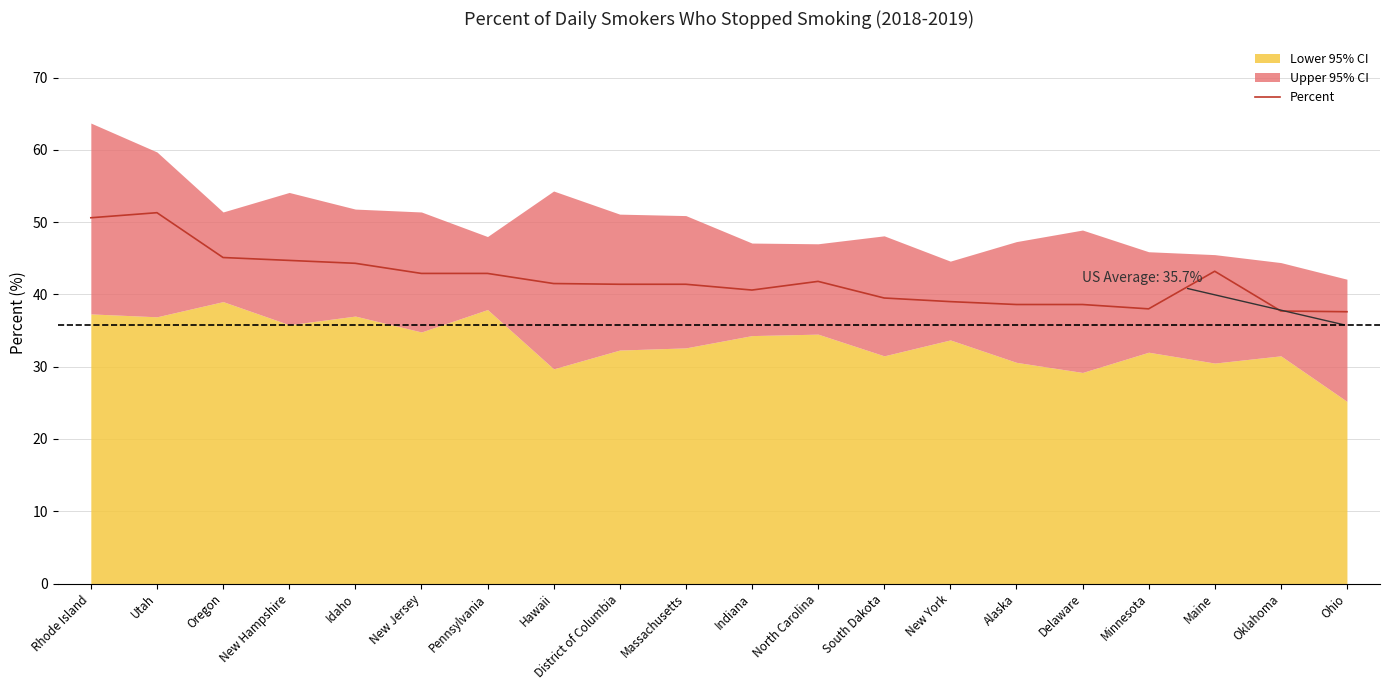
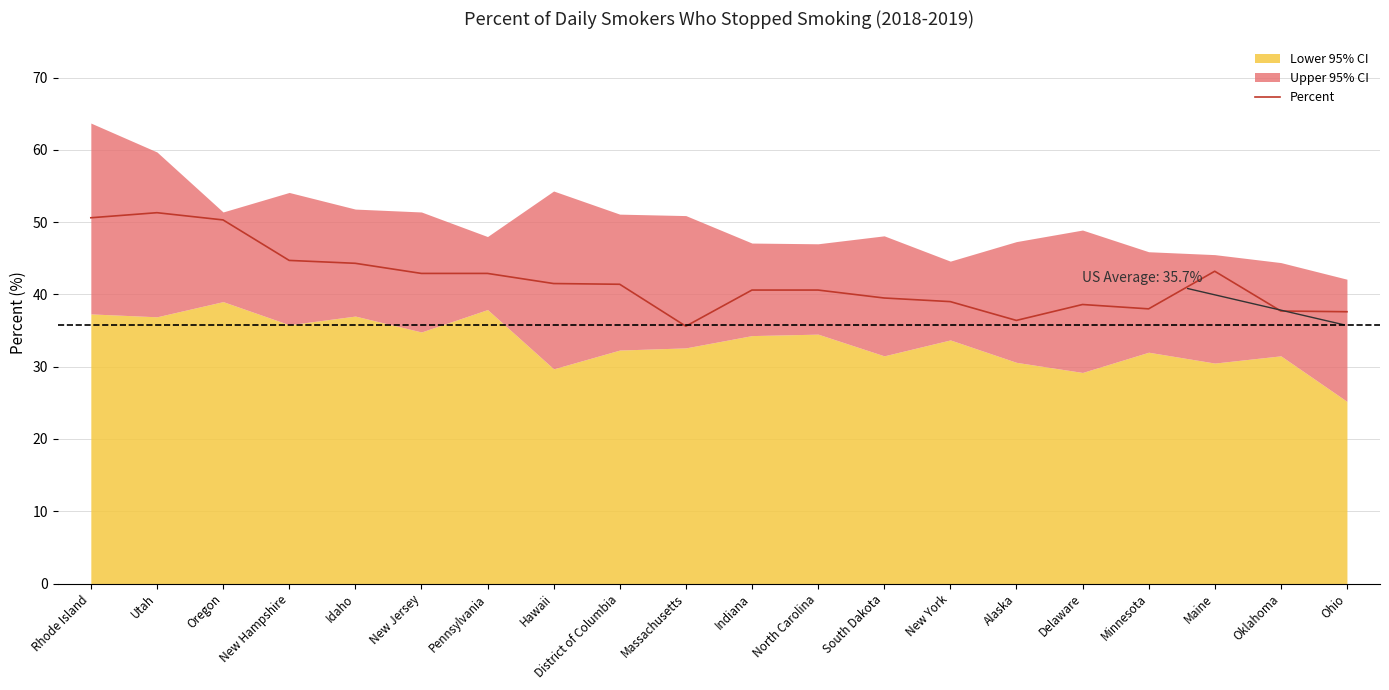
  {
    "Percent": {
      "Rhode Island": 51,
      "Utah": 51,
-     "Oregon": 45,
+     "Oregon": 50,
      "New Hampshire": 45,
      "Idaho": 44,
      "New Jersey": 43,
      "Pennsylvania": 43,
      "Hawaii": 42,
      "District of Columbia": 41,
-     "Massachusetts": 41,
+     "Massachusetts": 36,
      "Indiana": 41,
-     "North Carolina": 42,
+     "North Carolina": 41,
      "South Dakota": 40,
      "New York": 39,
-     "Alaska": 39,
+     "Alaska": 36,
      "Ohio": 38
    },
    "Lower 95% CI": {
      "Rhode Island": 37,
      "Utah": 37,
      "Oregon": 39,
      "New Hampshire": 36,
      "Idaho": 37,
      "New Jersey": 35,
      "Pennsylvania": 38,
      "Hawaii": 30,
      "District of Columbia": 32,
      "Massachusetts": 33,
      "Indiana": 34,
      "North Carolina": 35,
      "South Dakota": 32,
      "New York": 34,
      "Alaska": 31,
      "Delaware": 29,
      "Minnesota": 32,
      "Maine": 31,
      "Oklahoma": 32,
      "Ohio": 25
    }
  }
